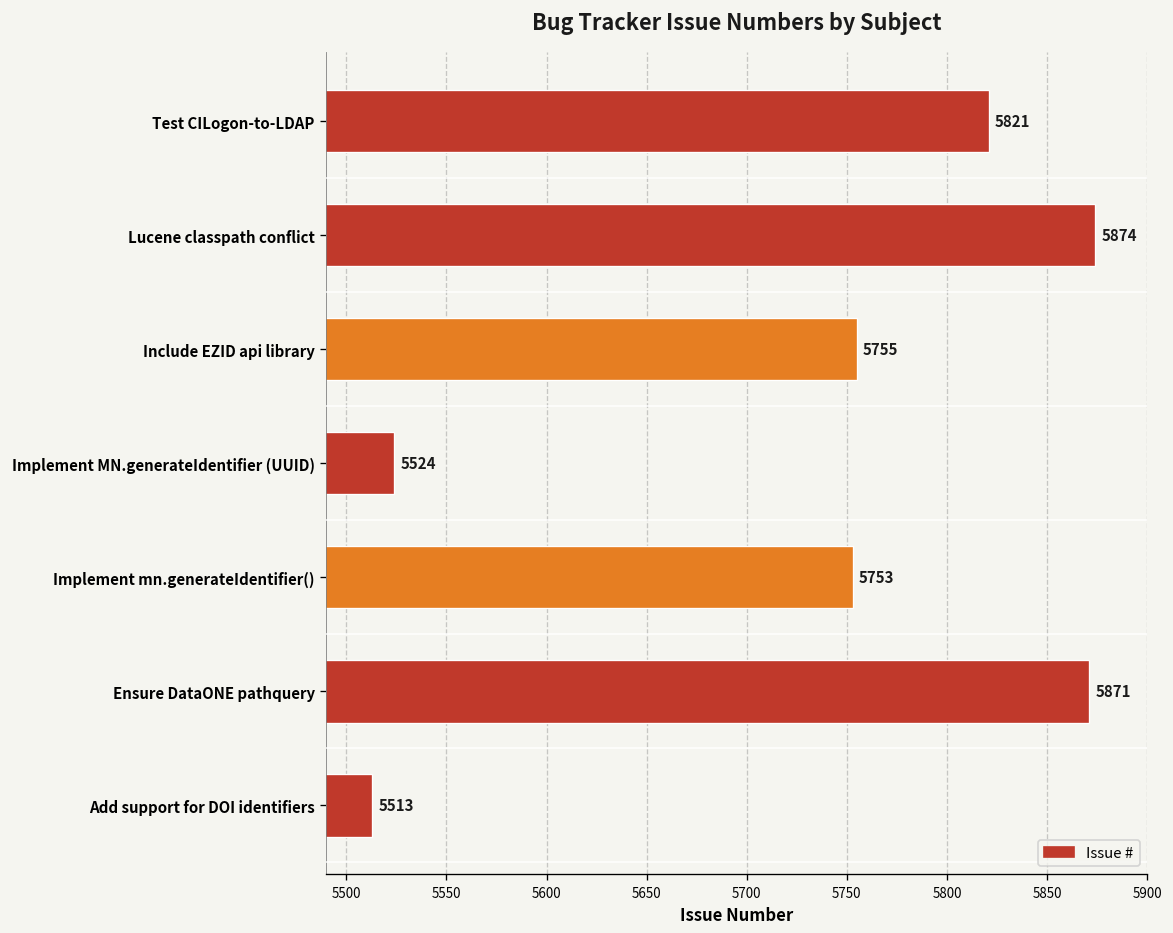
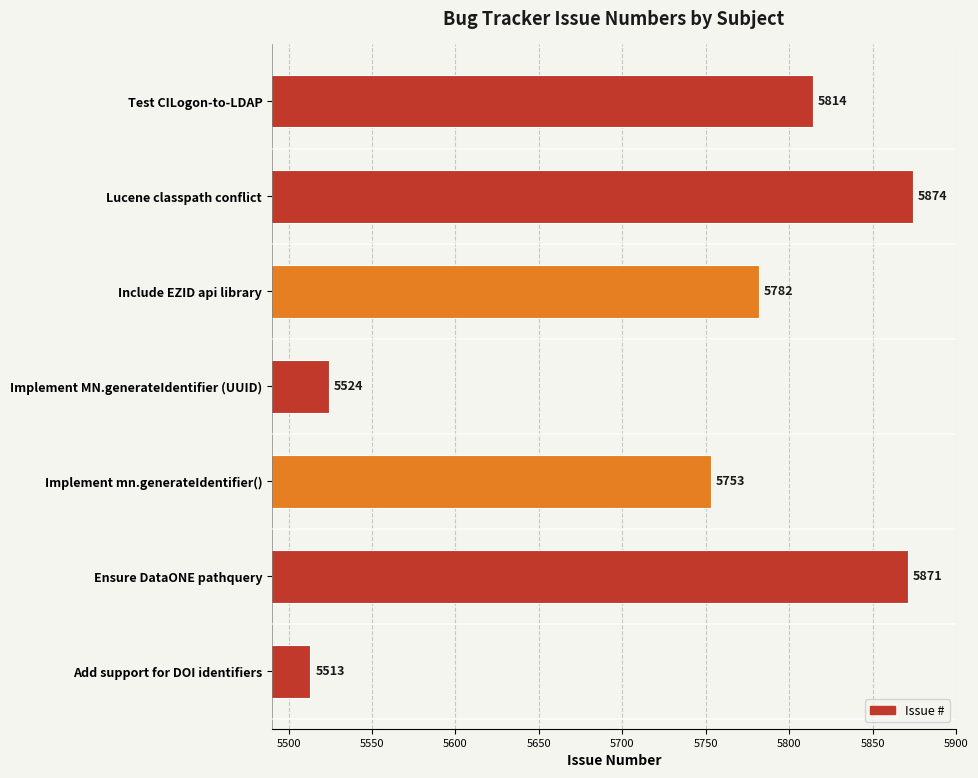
  {
-   "Test CILogon-to-LDAP": 5821,
+   "Test CILogon-to-LDAP": 5814,
    "Lucene classpath conflict": 5874,
-   "Include EZID api library": 5755,
+   "Include EZID api library": 5782,
    "Implement MN.generateIdentifier (UUID)": 5524,
    "Implement mn.generateIdentifier()": 5753,
    "Ensure DataONE pathquery": 5871,
    "Add support for DOI identifiers": 5513
  }
